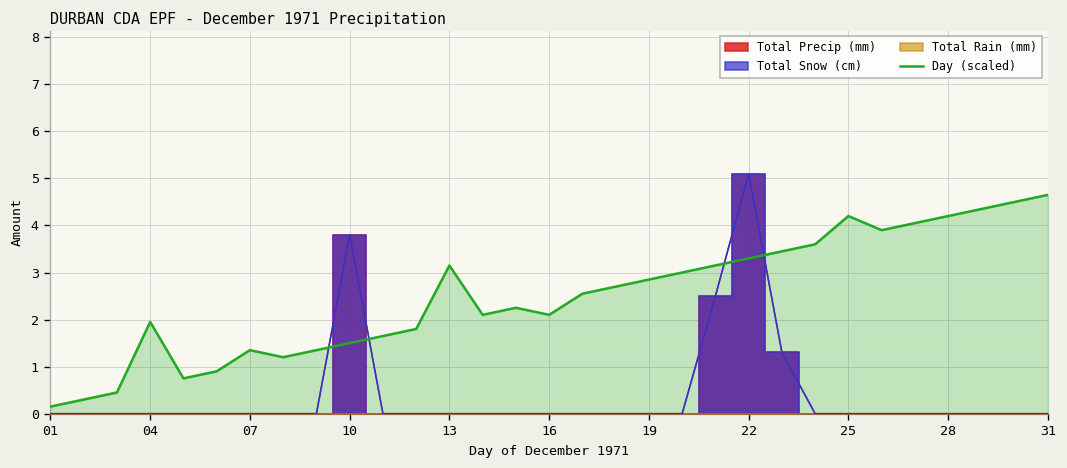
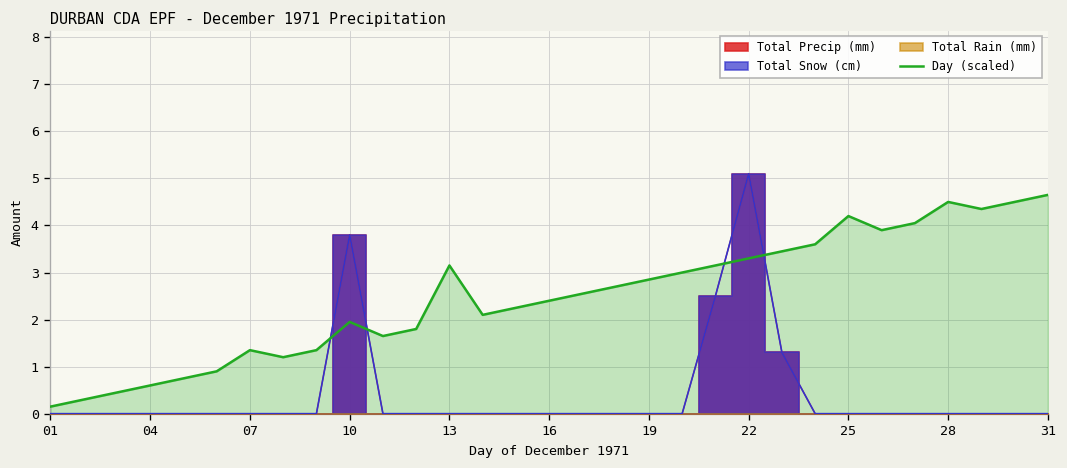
  {
    "Day (scaled)": {
      "01": 0.2,
-     "04": 2.0,
+     "04": 0.6,
      "07": 1.3,
-     "10": 1.5,
+     "10": 2.0,
      "13": 3.2,
-     "16": 2.1,
+     "16": 2.4,
      "19": 2.9,
      "22": 3.3,
      "25": 4.2,
-     "28": 4.2,
+     "28": 4.5,
      "31": 4.6
    }
  }
